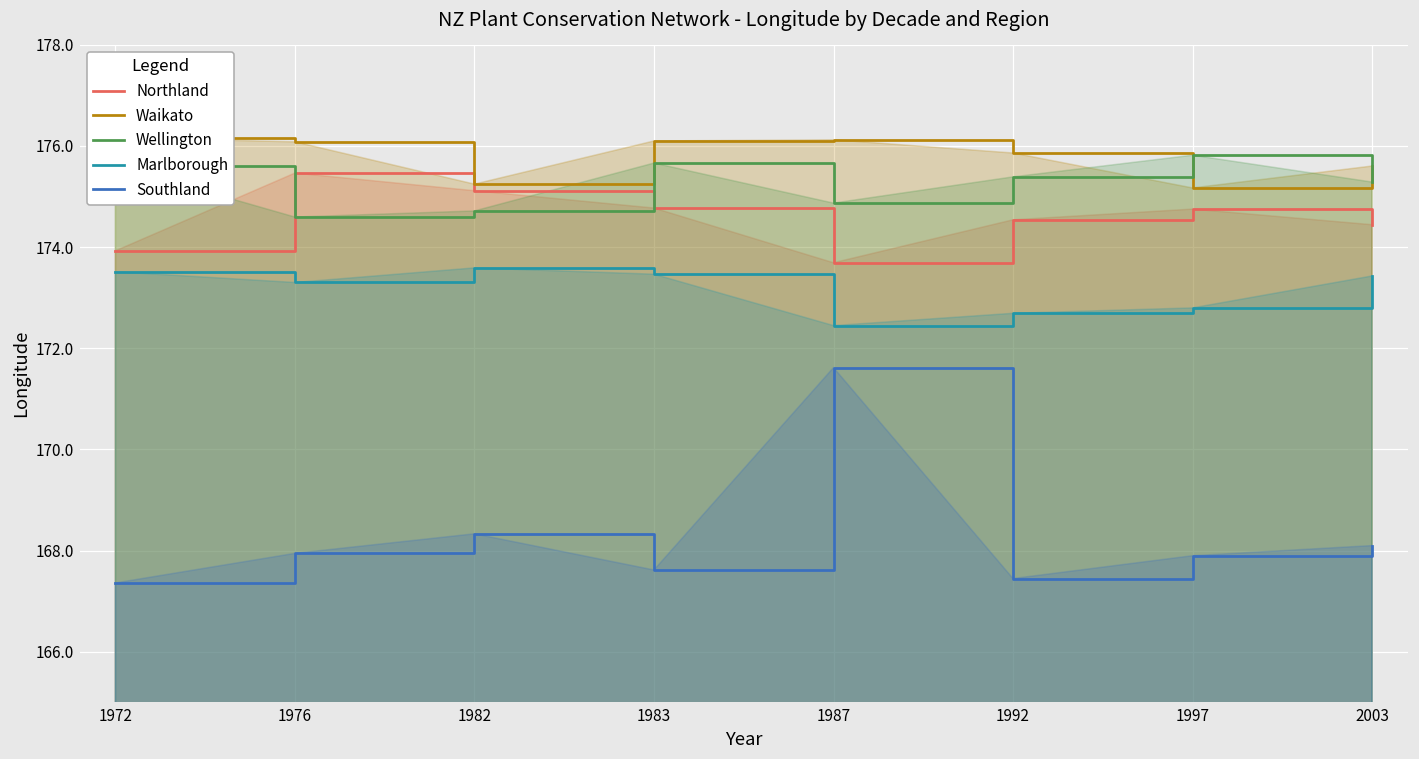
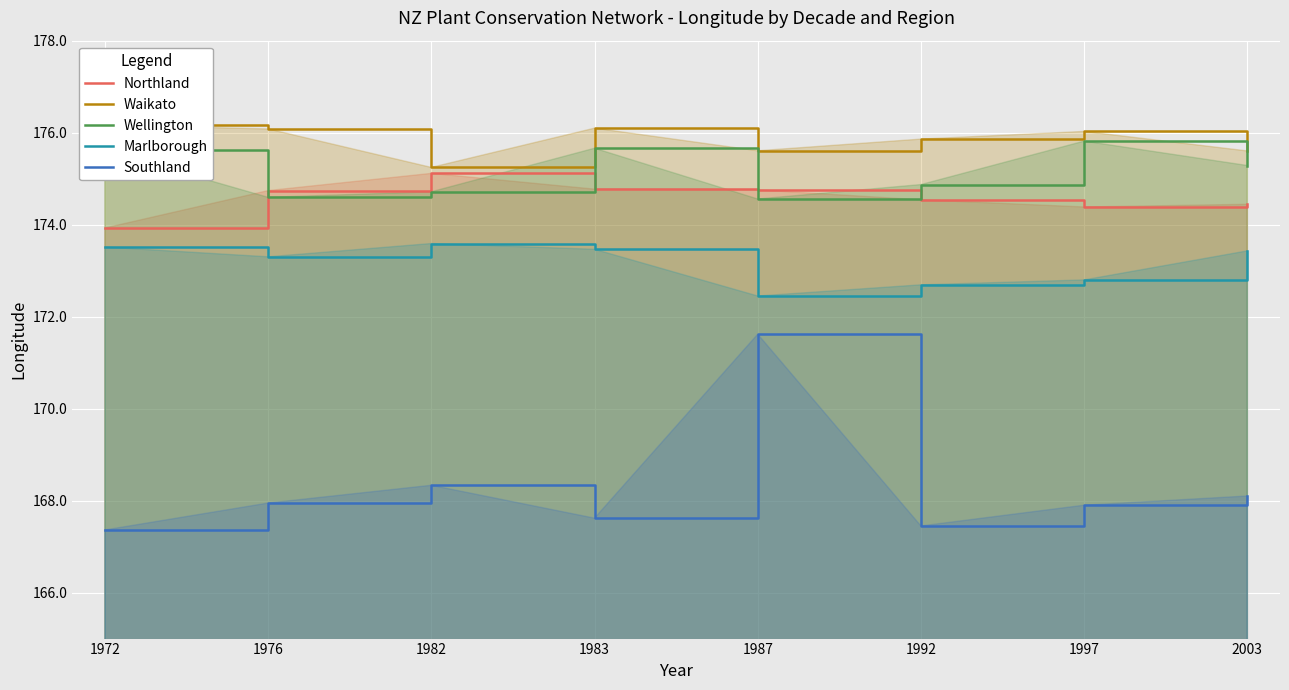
  {
    "Northland": {
      "1972": 173.9,
-     "1976": 175.5,
+     "1976": 174.7,
      "1982": 175.1,
      "1983": 174.8,
-     "1987": 173.7,
+     "1987": 174.8,
      "1992": 174.5,
-     "1997": 174.8,
+     "1997": 174.4,
      "2003": 174.4
    },
    "Waikato": {
      "1976": 176.1,
      "1982": 175.2,
      "1983": 176.1,
-     "1987": 176.1,
+     "1987": 175.6,
      "1992": 175.9,
-     "1997": 175.2,
+     "1997": 176.0,
      "2003": 175.6
    },
    "Wellington": {
      "1976": 174.6,
      "1982": 174.7,
      "1983": 175.7,
-     "1987": 174.9,
-     "1992": 175.4,
+     "1987": 174.6,
+     "1992": 174.9,
      "1997": 175.8,
      "2003": 175.3
    }
  }
